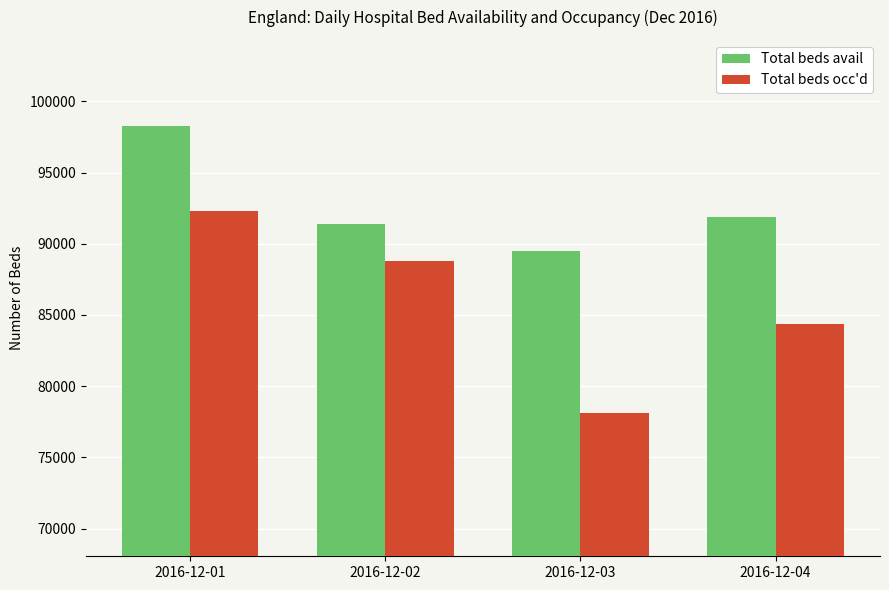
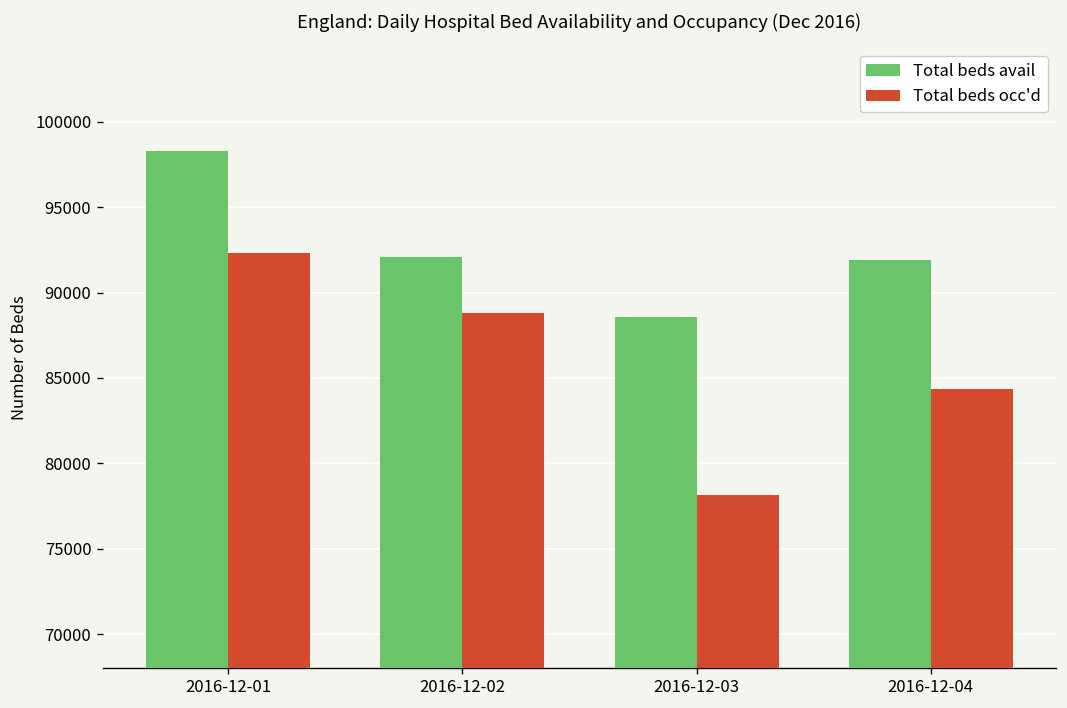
  {
    "Total beds avail": {
      "2016-12-01": 98300,
-     "2016-12-02": 91400,
-     "2016-12-03": 89500,
+     "2016-12-02": 92100,
+     "2016-12-03": 88600,
      "2016-12-04": 91900
    },
    "Total beds occ'd": {
      "2016-12-01": 92300,
      "2016-12-02": 88800,
      "2016-12-03": 78100,
      "2016-12-04": 84400
    }
  }
